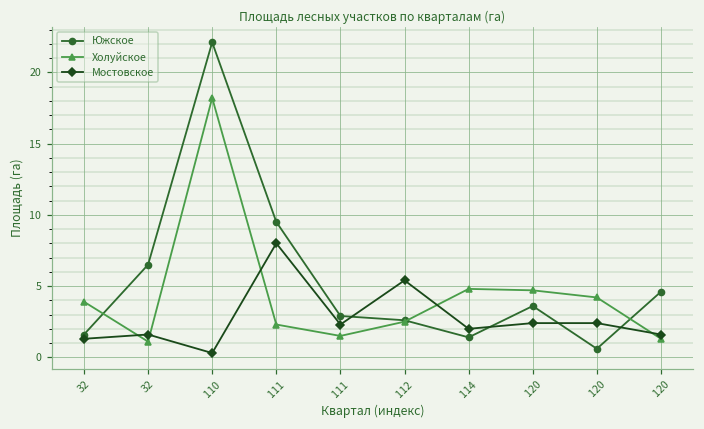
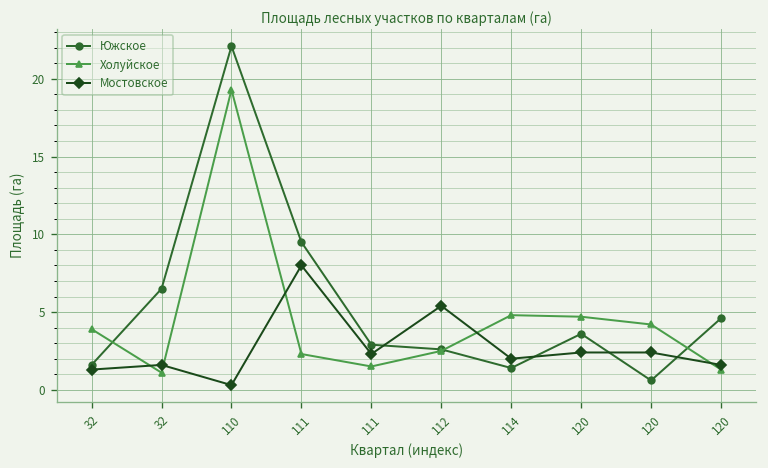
  {
    "Холуйское": {
-     "110": 18.2,
+     "110": 19.3,
      "114": 4.8
    }
  }
